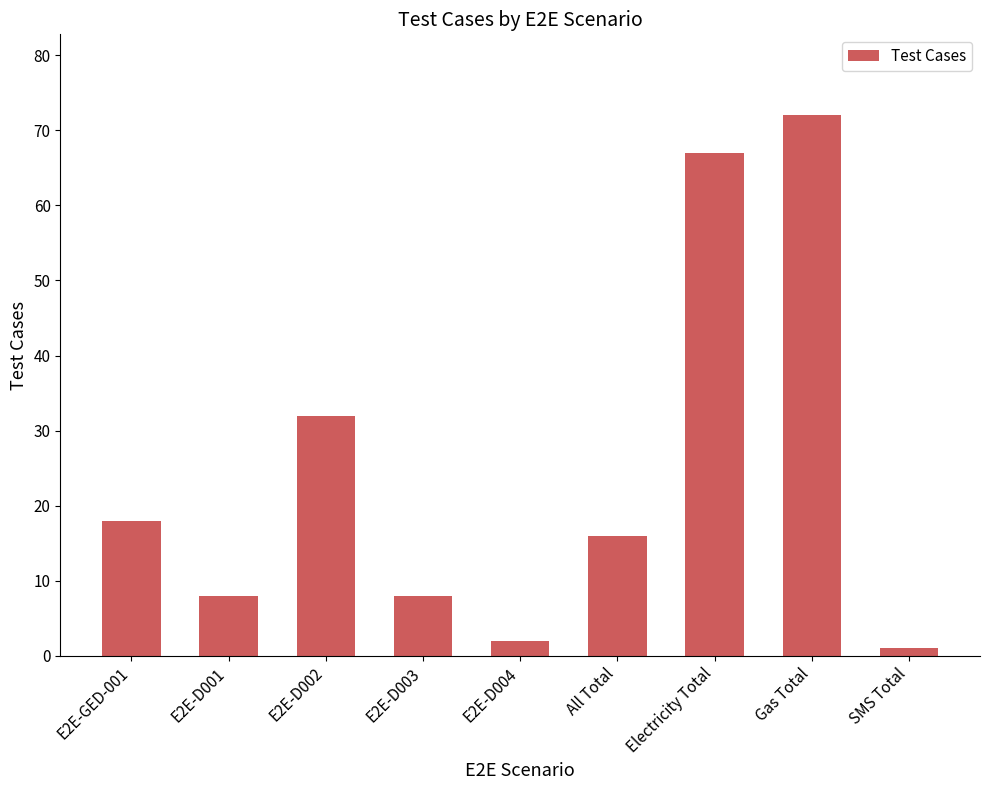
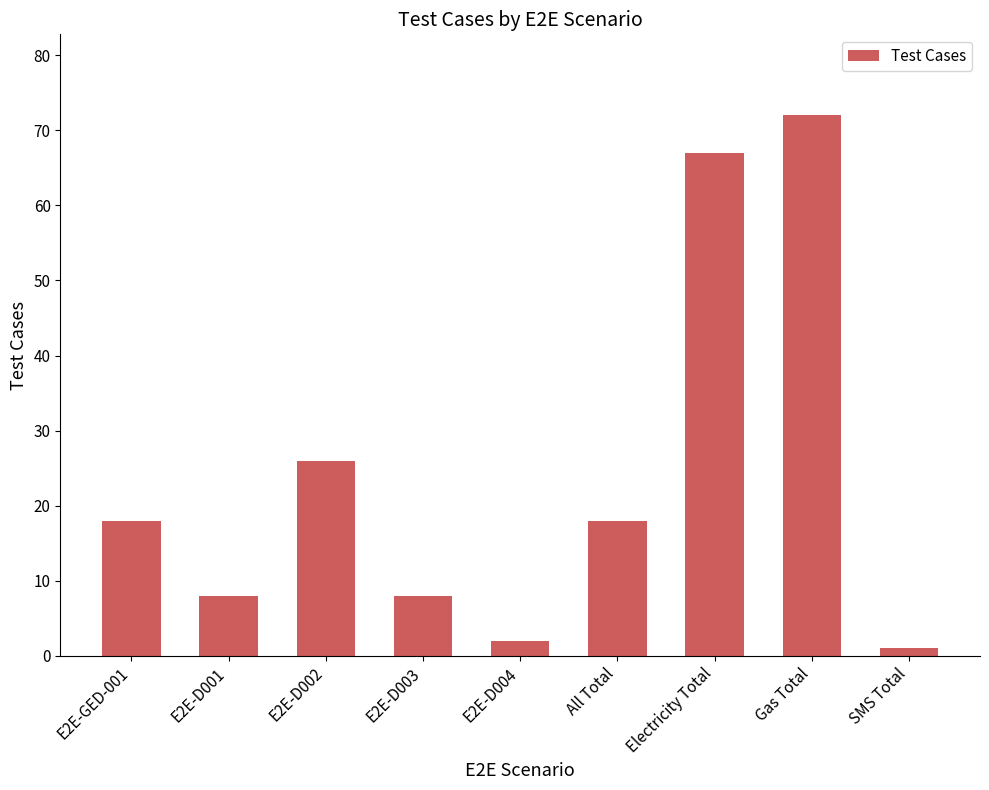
  {
    "E2E-GED-001": 18,
    "E2E-D001": 8,
-   "E2E-D002": 32,
+   "E2E-D002": 26,
    "E2E-D003": 8,
    "E2E-D004": 2,
-   "All Total": 16,
+   "All Total": 18,
    "Electricity Total": 67,
    "Gas Total": 72,
    "SMS Total": 1
  }
